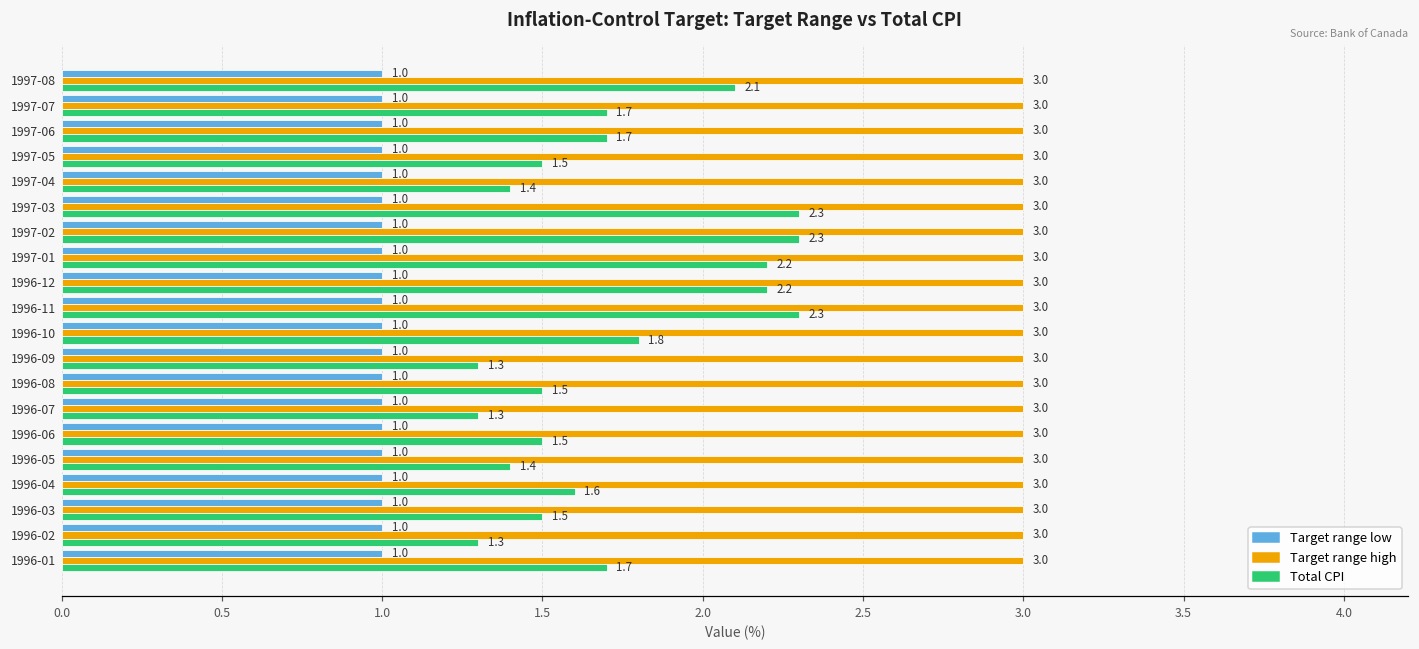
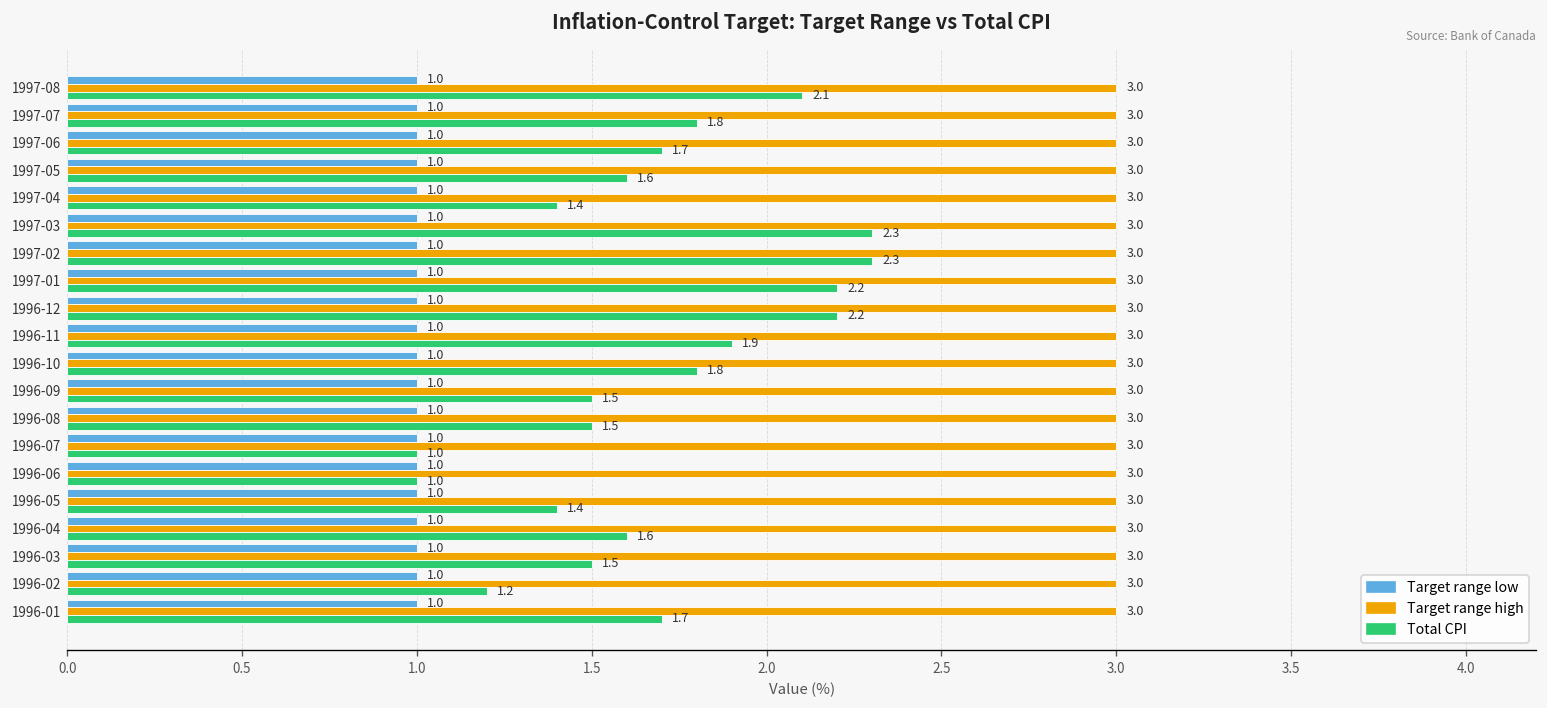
  {
    "Target range low": {
      "1997-08": 1.0,
      "1997-07": 1.0,
      "1997-06": 1.0,
      "1997-05": 1.0,
      "1997-04": 1.0,
      "1997-03": 1.0,
      "1997-02": 1.0,
      "1997-01": 1.0,
      "1996-12": 1.0,
      "1996-11": 1.0,
      "1996-10": 1.0,
      "1996-09": 1.0,
      "1996-08": 1.0,
      "1996-07": 1.0,
      "1996-06": 1.0,
      "1996-05": 1.0,
      "1996-04": 1.0,
      "1996-03": 1.0,
      "1996-02": 1.0,
      "1996-01": 1.0
    },
    "Target range high": {
      "1997-08": 3.0,
      "1997-07": 3.0,
      "1997-06": 3.0,
      "1997-05": 3.0,
      "1997-04": 3.0,
      "1997-03": 3.0,
      "1997-02": 3.0,
      "1997-01": 3.0,
      "1996-12": 3.0,
      "1996-11": 3.0,
      "1996-10": 3.0,
      "1996-09": 3.0,
      "1996-08": 3.0,
      "1996-07": 3.0,
      "1996-06": 3.0,
      "1996-05": 3.0,
      "1996-04": 3.0,
      "1996-03": 3.0,
      "1996-02": 3.0,
      "1996-01": 3.0
    },
    "Total CPI": {
      "1997-08": 2.1,
-     "1997-07": 1.7,
+     "1997-07": 1.8,
      "1997-06": 1.7,
-     "1997-05": 1.5,
+     "1997-05": 1.6,
      "1997-04": 1.4,
      "1997-03": 2.3,
      "1997-02": 2.3,
      "1997-01": 2.2,
      "1996-12": 2.2,
-     "1996-11": 2.3,
+     "1996-11": 1.9,
      "1996-10": 1.8,
-     "1996-09": 1.3,
+     "1996-09": 1.5,
      "1996-08": 1.5,
-     "1996-07": 1.3,
-     "1996-06": 1.5,
+     "1996-07": 1.0,
+     "1996-06": 1.0,
      "1996-05": 1.4,
      "1996-04": 1.6,
      "1996-03": 1.5,
-     "1996-02": 1.3,
+     "1996-02": 1.2,
      "1996-01": 1.7
    }
  }
